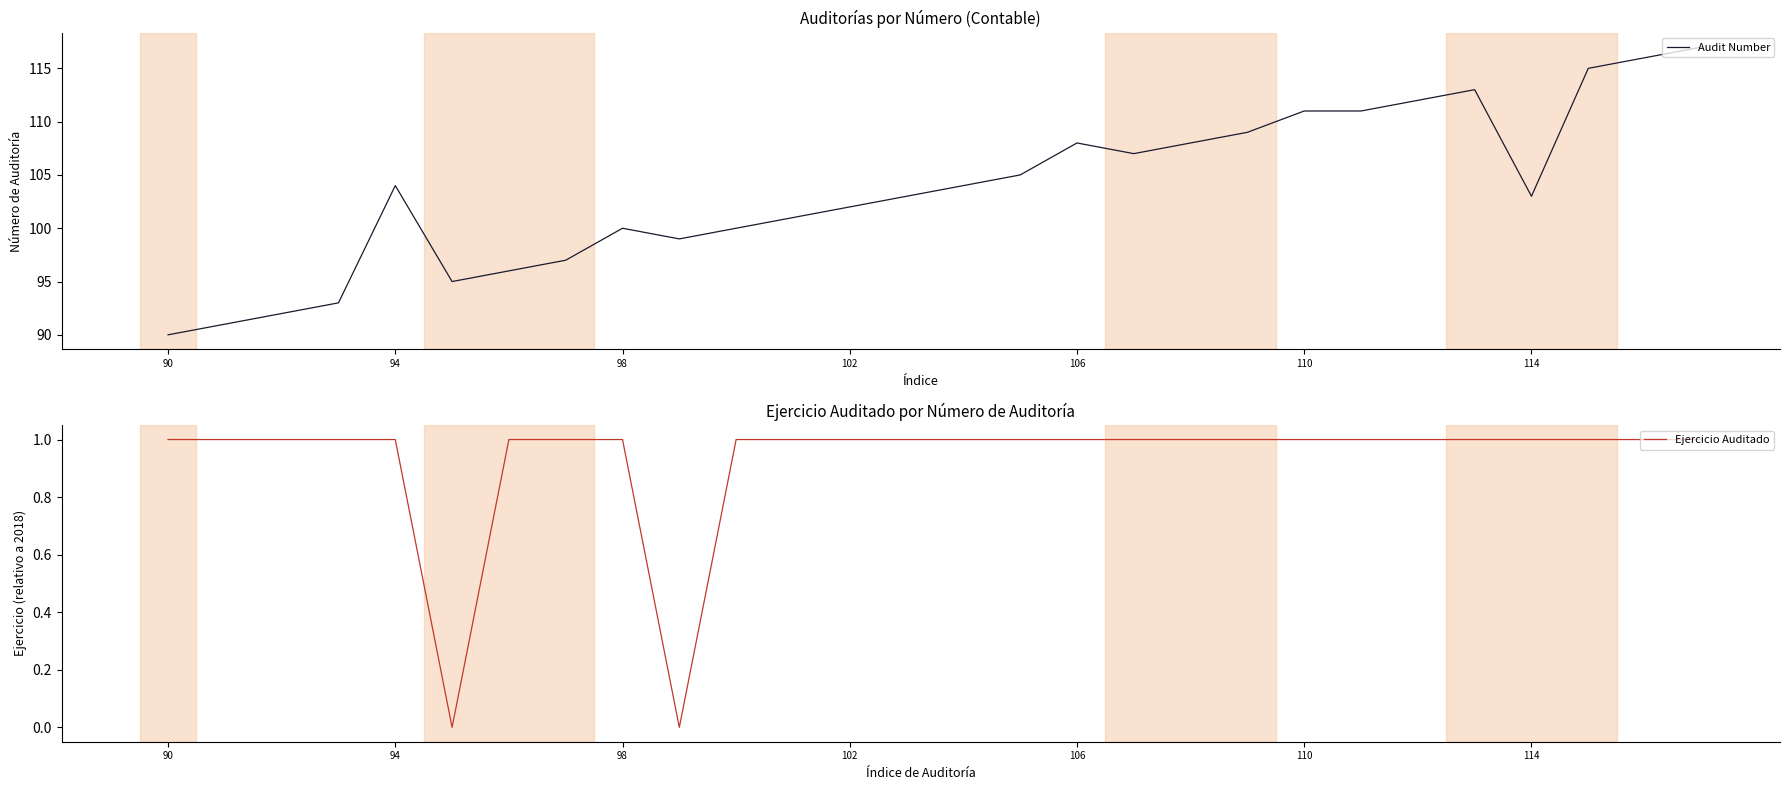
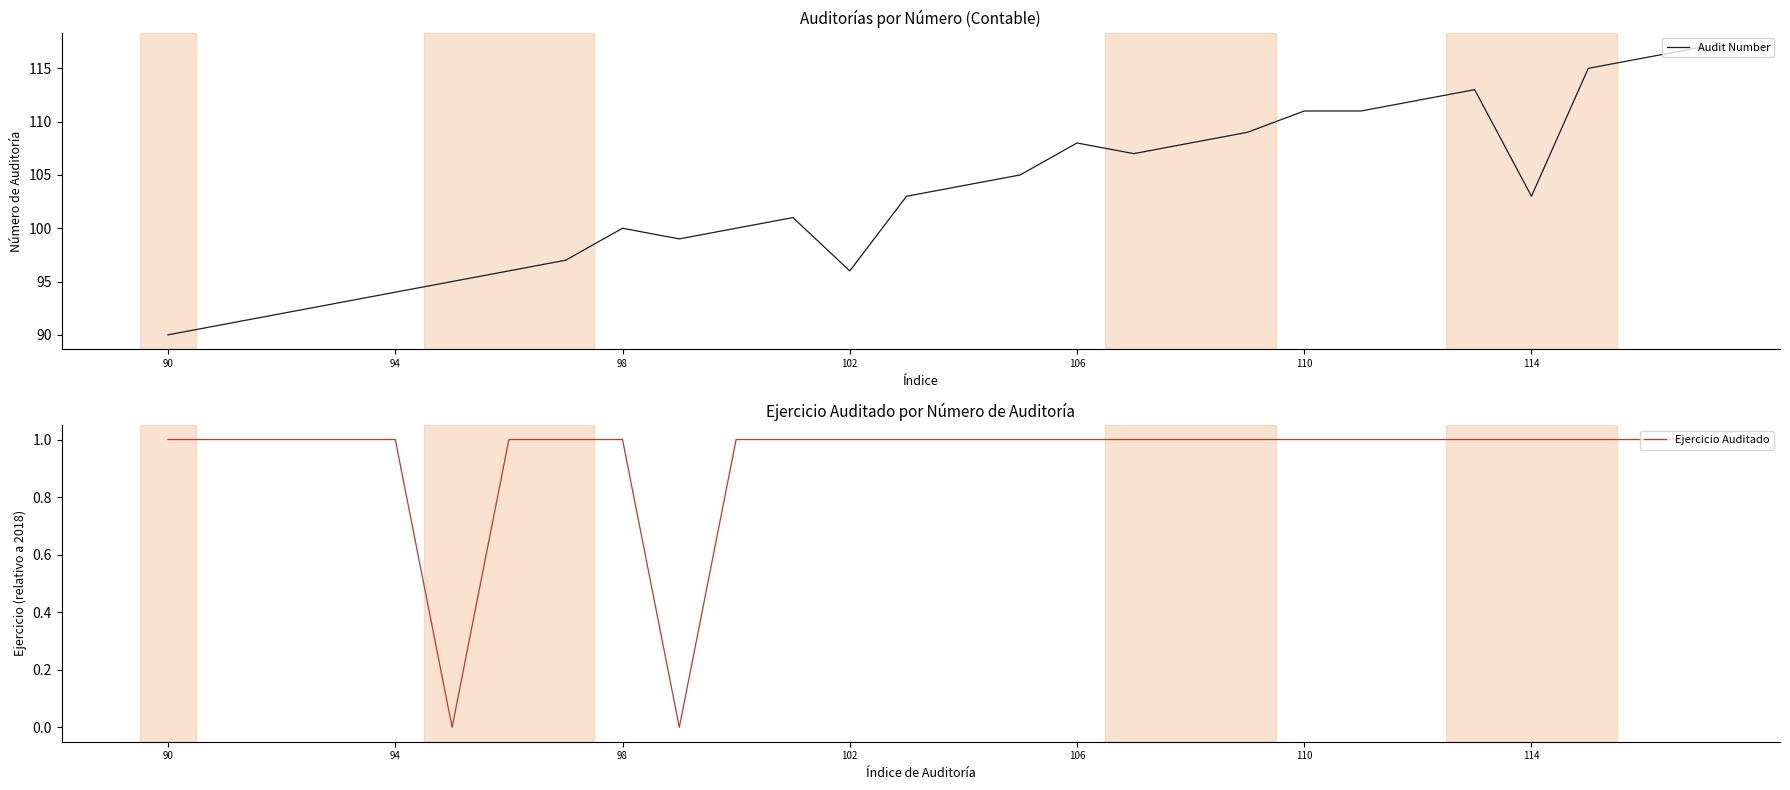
  {
    "Auditorías por Número (Contable)": {
      "90": 90,
-     "94": 104,
+     "94": 94,
      "98": 100,
-     "102": 102,
+     "102": 96,
      "106": 108,
      "110": 111,
      "114": 103
    },
    "Ejercicio Auditado por Número de Auditoría": {
      "90": 1.00,
      "94": 1.00,
      "98": 1.00,
      "102": 1.00,
      "106": 1.00,
      "110": 1.00,
      "114": 1.00
    }
  }
